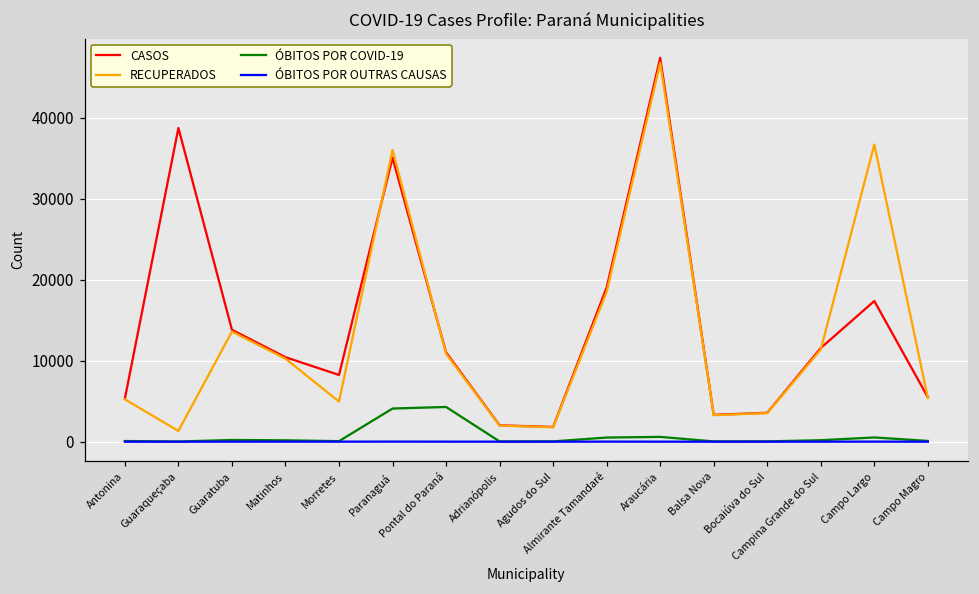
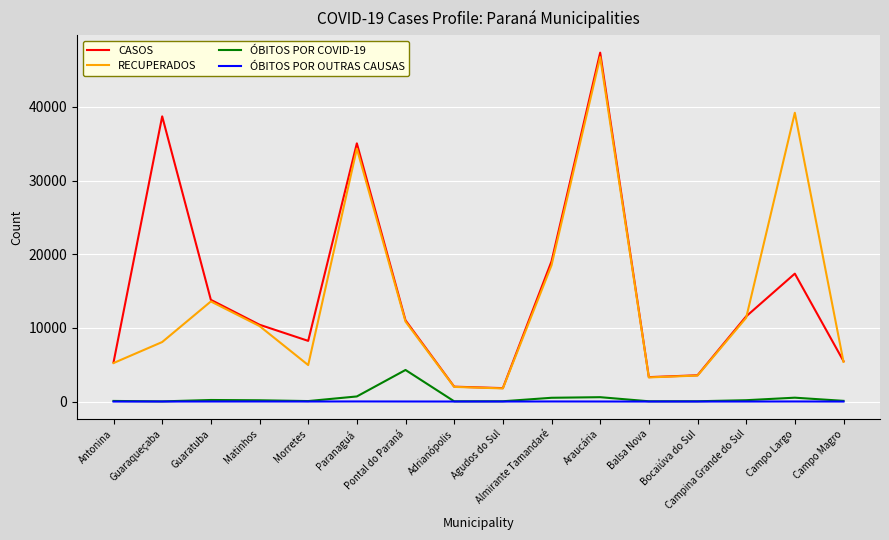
  {
    "CASOS": {
      "Guaraqueçaba": 39000,
      "Morretes": 8000,
      "Paranaguá": 35000,
      "Almirante Tamandaré": 19000,
      "Araucária": 47000,
      "Campo Largo": 17000
    },
    "RECUPERADOS": {
-     "Guaraqueçaba": 1000,
+     "Guaraqueçaba": 8000,
      "Morretes": 5000,
-     "Paranaguá": 36000,
+     "Paranaguá": 34000,
      "Almirante Tamandaré": 18000,
      "Araucária": 47000,
-     "Campo Largo": 37000
+     "Campo Largo": 39000
    },
    "ÓBITOS POR COVID-19": {
-     "Paranaguá": 4000,
+     "Paranaguá": 1000,
      "Pontal do Paraná": 4000,
      "Almirante Tamandaré": 1000,
      "Araucária": 1000,
      "Campo Largo": 1000
    },
    "ÓBITOS POR OUTRAS CAUSAS": {
      "Paranaguá": 0,
      "Pontal do Paraná": 0,
      "Almirante Tamandaré": 0,
      "Araucária": 0,
      "Campo Largo": 0
    }
  }
